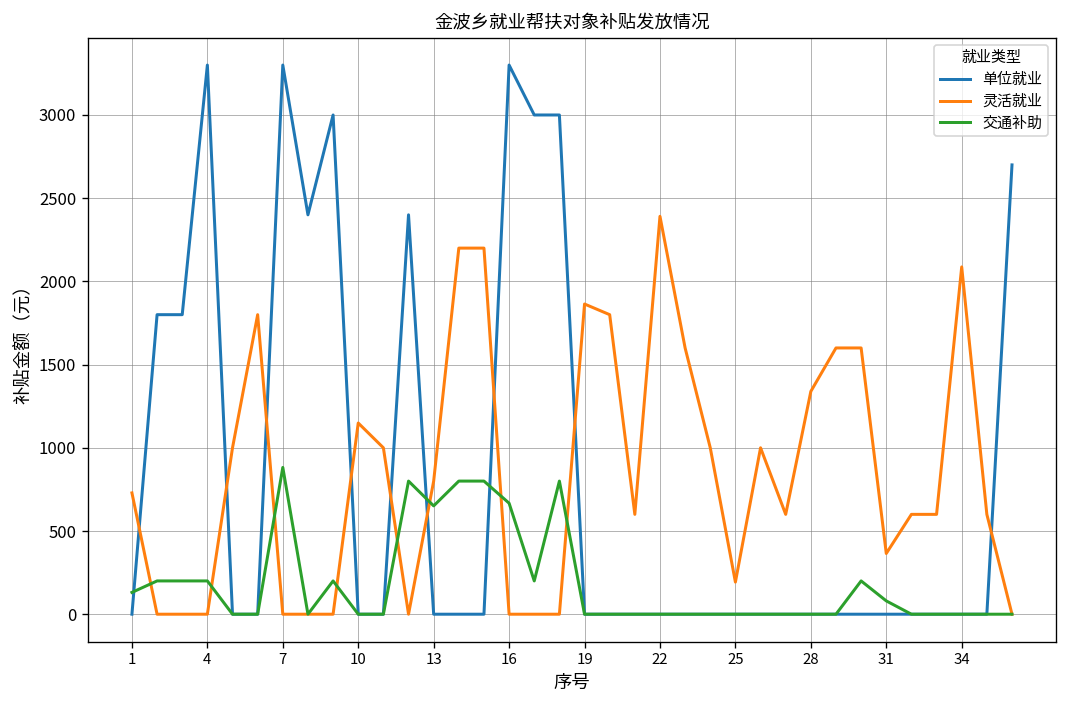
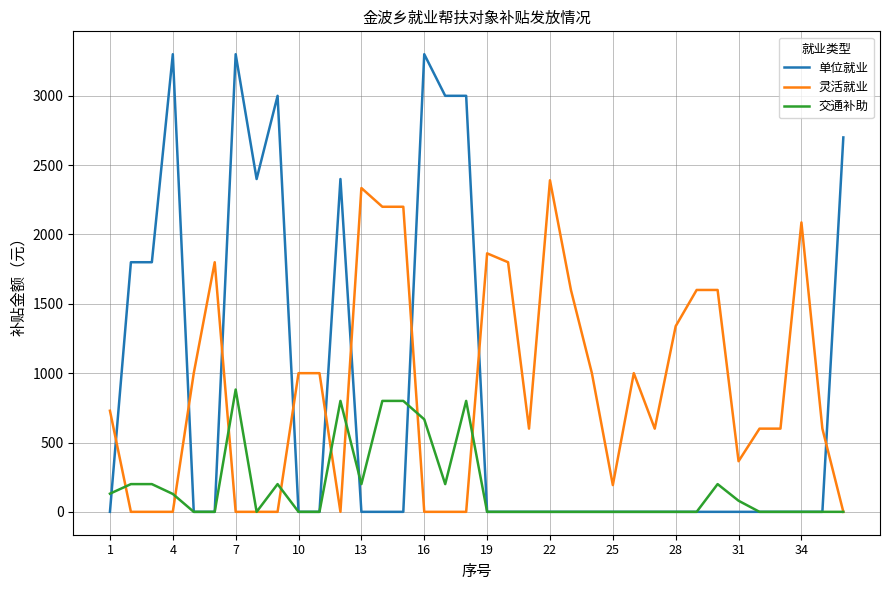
  {
    "单位就业": {
      "1": 0,
      "4": 3300,
      "7": 3300,
      "13": 0,
      "16": 3300,
      "31": 0
    },
    "灵活就业": {
      "1": 730,
      "4": 0,
      "7": 0,
-     "10": 1150,
-     "13": 800,
+     "10": 1000,
+     "13": 2340,
      "16": 0,
      "19": 1860,
      "22": 2390,
      "25": 190,
      "28": 1340,
      "31": 370,
      "34": 2090
    },
    "交通补助": {
      "1": 130,
-     "4": 200,
+     "4": 130,
      "7": 880,
-     "13": 650,
+     "13": 200,
      "16": 670,
      "31": 80
    }
  }
